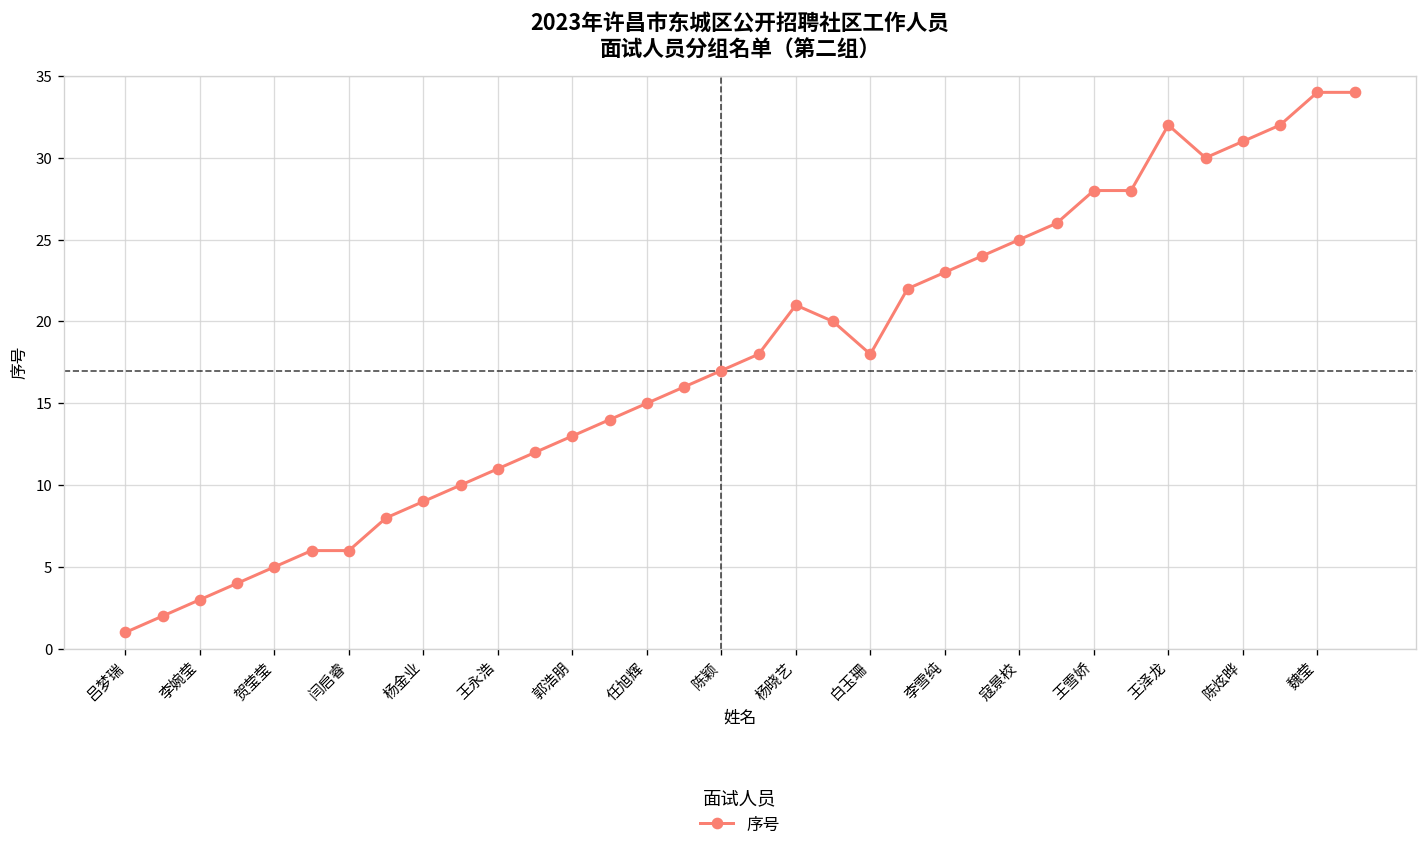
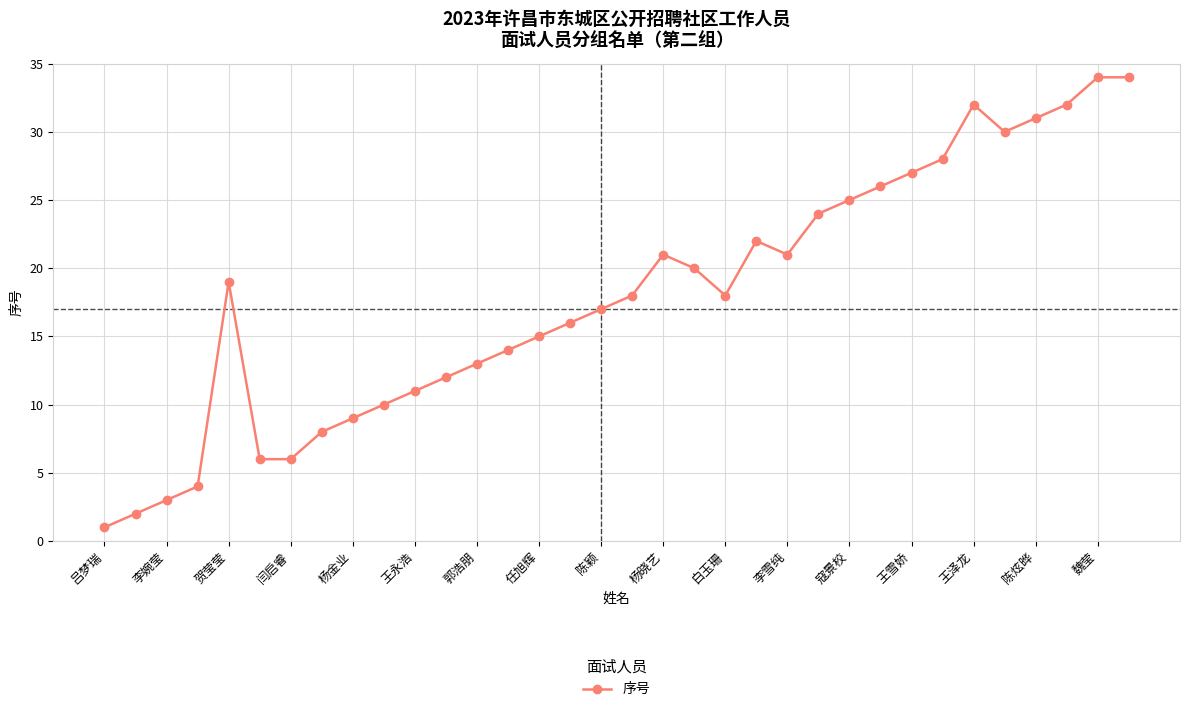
  {
    "吕梦瑞": 1,
    "李婉莹": 3,
-   "贺莹莹": 5,
+   "贺莹莹": 19,
    "闫启睿": 6,
    "杨金业": 9,
    "王永浩": 11,
    "郭浩朋": 13,
    "任旭辉": 15,
    "陈颖": 17,
    "杨晓艺": 21,
    "白玉珊": 18,
-   "李雪纯": 23,
+   "李雪纯": 21,
    "寇景校": 25,
-   "王雪娇": 28,
+   "王雪娇": 27,
    "王泽龙": 32,
    "陈炫晔": 31,
    "魏莹": 34
  }
